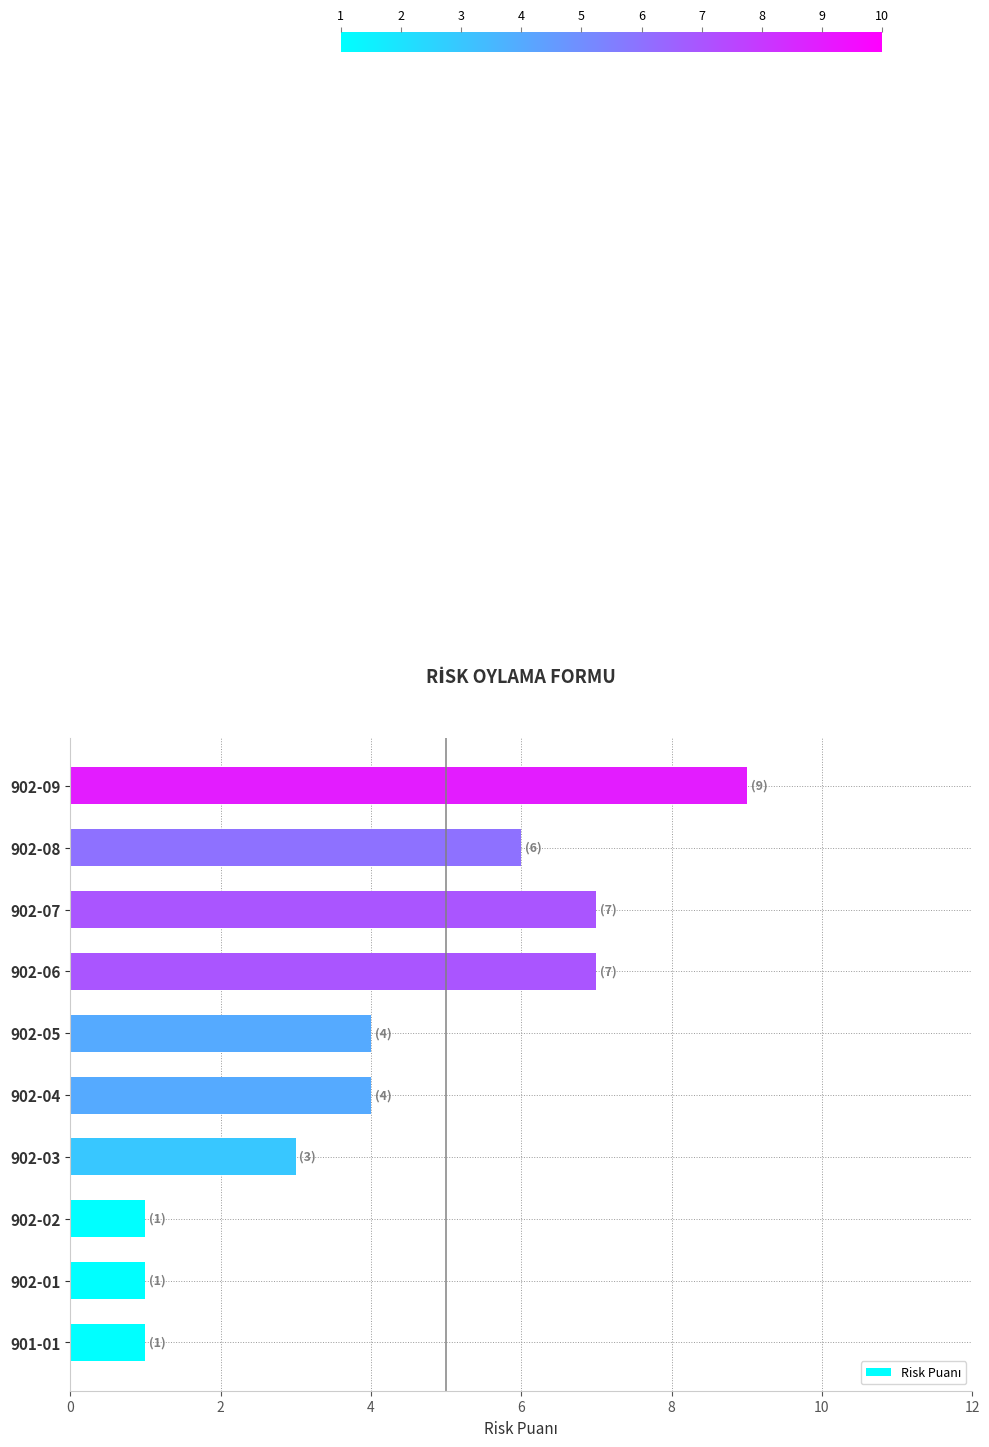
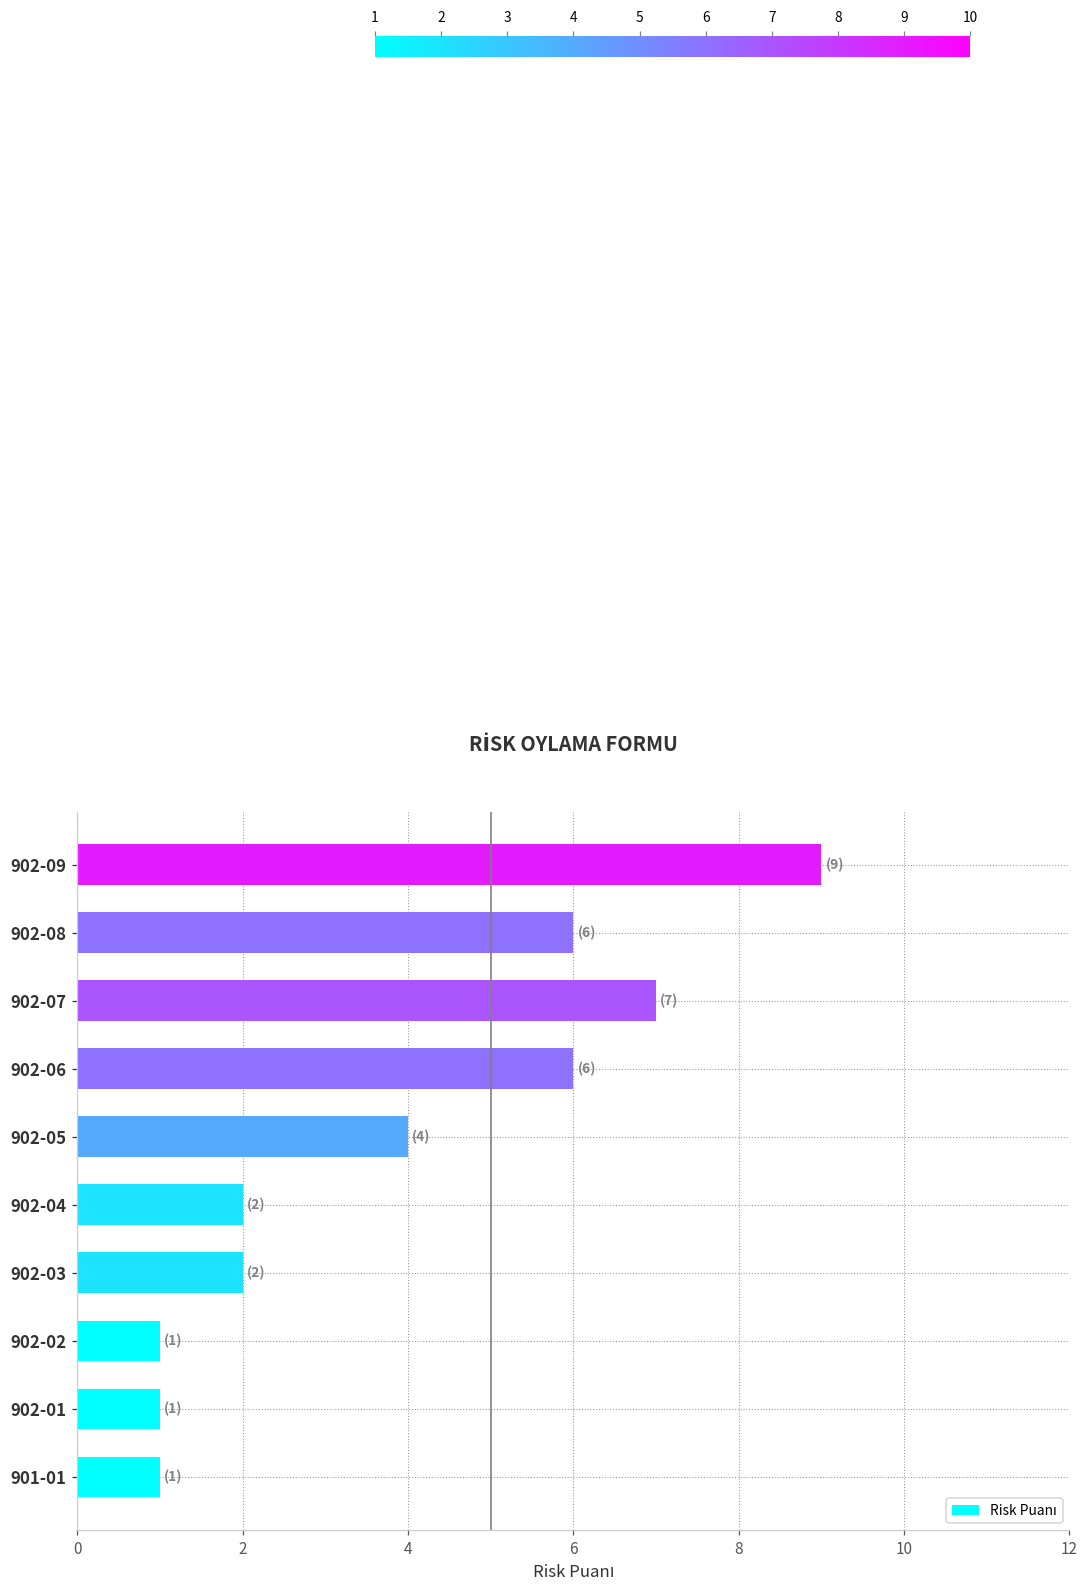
  {
    "902-09": "(9)",
    "902-08": "(6)",
    "902-07": "(7)",
-   "902-06": "(7)",
+   "902-06": "(6)",
    "902-05": "(4)",
-   "902-04": "(4)",
-   "902-03": "(3)",
+   "902-04": "(2)",
+   "902-03": "(2)",
    "902-02": "(1)",
    "902-01": "(1)",
    "901-01": "(1)"
  }
